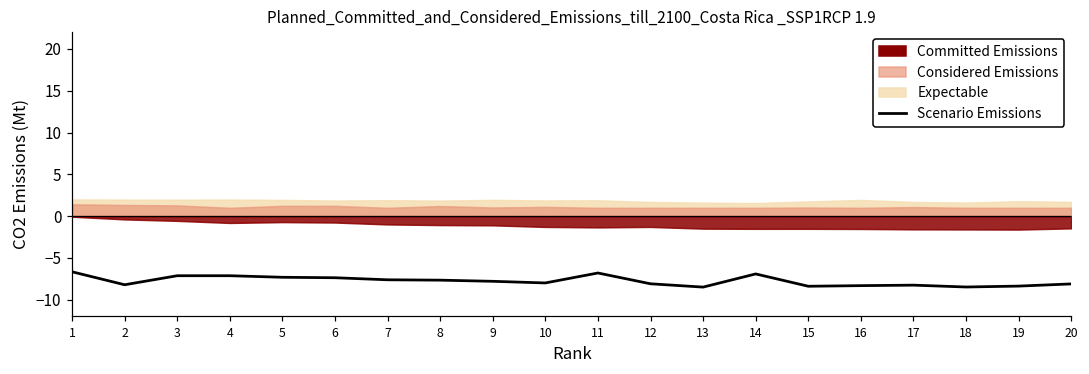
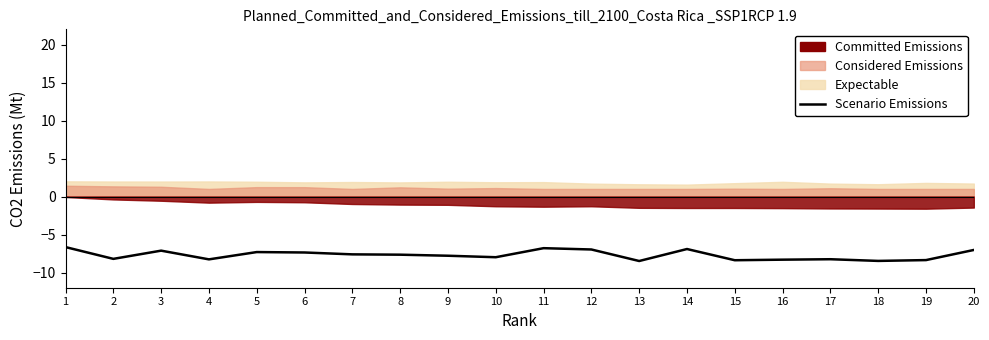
  {
    "Scenario Emissions": {
      "1": -7,
      "2": -8,
      "3": -7,
-     "4": -7,
+     "4": -8,
      "5": -7,
      "6": -7,
      "7": -8,
      "8": -8,
      "9": -8,
      "10": -8,
      "11": -7,
-     "12": -8,
+     "12": -7,
      "13": -8,
      "14": -7,
      "15": -8,
      "16": -8,
      "17": -8,
      "18": -8,
      "19": -8,
-     "20": -8
+     "20": -7
    },
    "Expectable": {
      "1": 2,
      "2": 2,
      "3": 2,
      "4": 2,
      "5": 2,
      "6": 2,
      "7": 2,
      "8": 2,
      "9": 2,
      "10": 2,
      "11": 2,
      "12": 2,
      "13": 2,
      "14": 2,
      "15": 2,
      "16": 2,
      "17": 2,
      "18": 2,
      "19": 2,
      "20": 2
    },
    "Considered Emissions": {
      "1": 1,
      "2": 1,
      "3": 1,
      "4": 1,
      "5": 1,
      "6": 1,
      "7": 1,
      "8": 1,
      "9": 1,
      "10": 1,
      "11": 1,
      "12": 1,
      "13": 1,
      "14": 1,
      "15": 1,
      "16": 1,
      "17": 1,
      "18": 1,
      "19": 1,
      "20": 1
    }
  }
